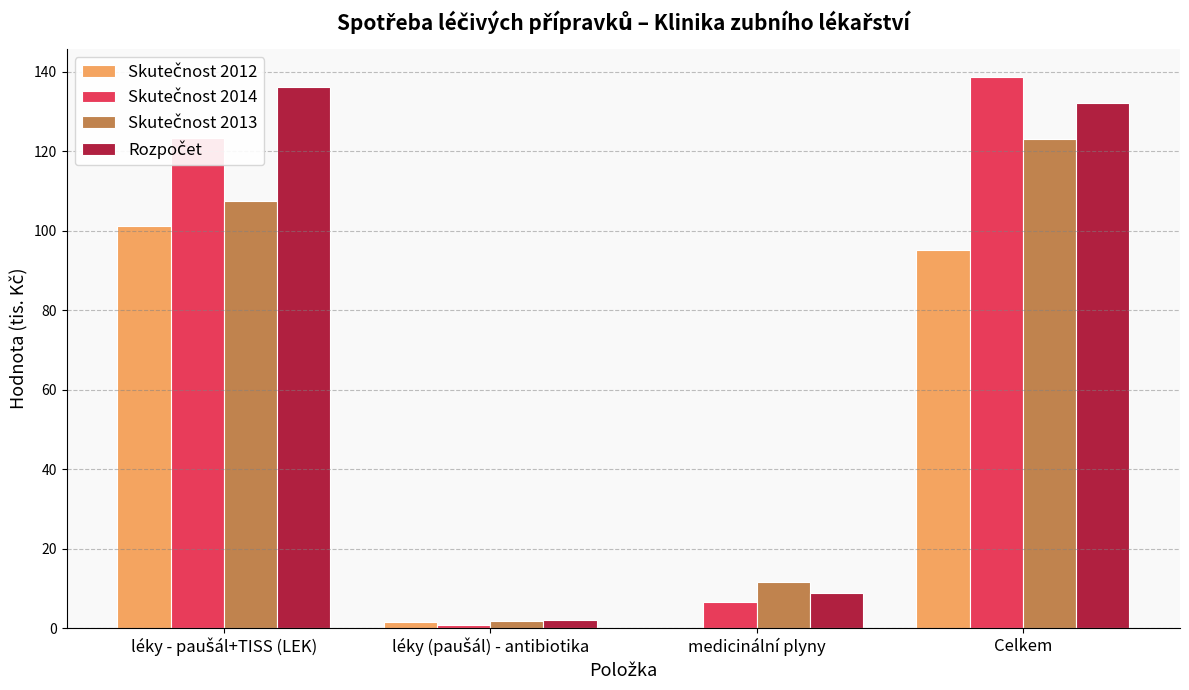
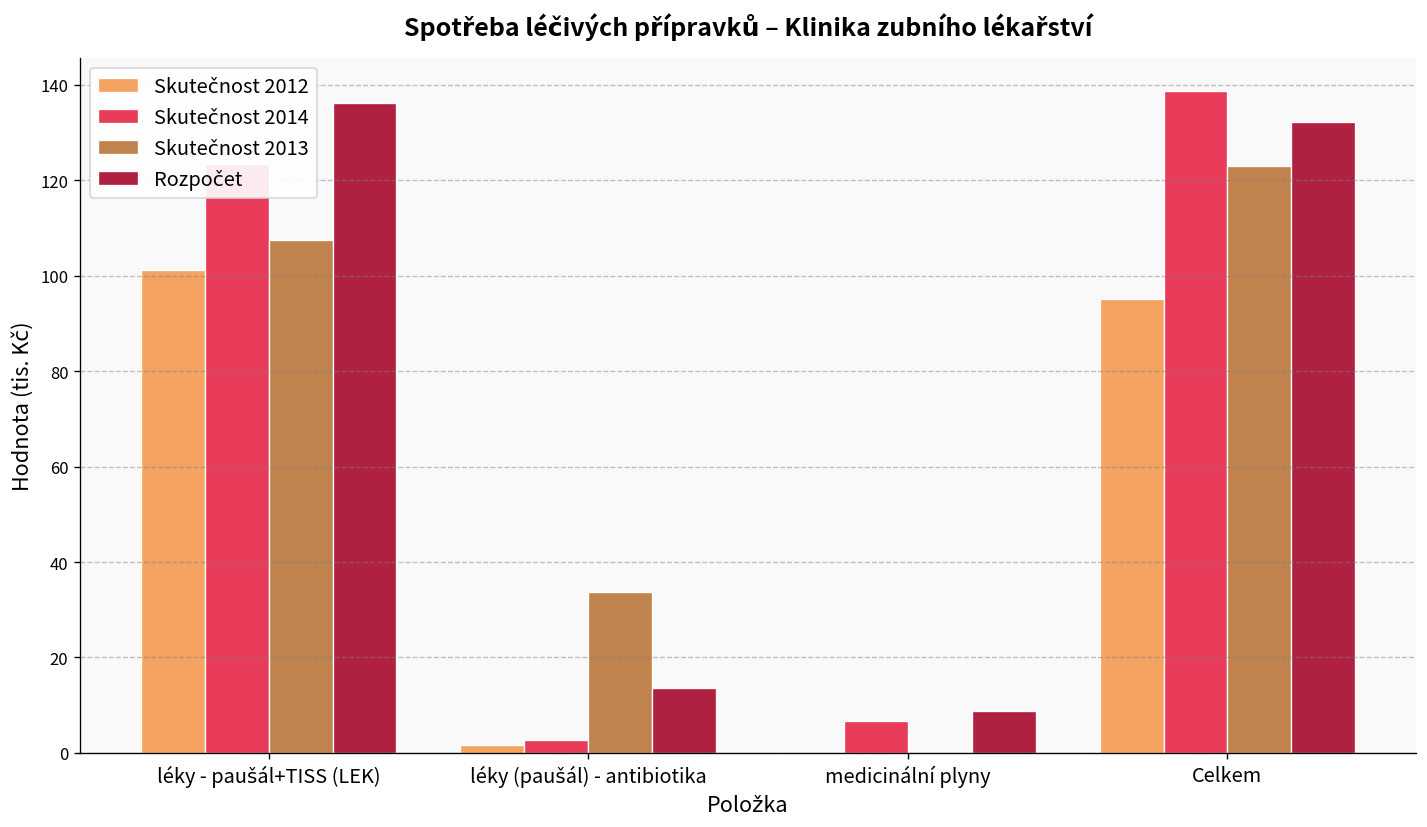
  {
    "Skutečnost 2012": {
      "léky - paušál+TISS (LEK)": 101,
      "léky (paušál) - antibiotika": 2,
      "medicinální plyny": 0,
      "Celkem": 95
    },
    "Skutečnost 2014": {
-     "léky (paušál) - antibiotika": 1,
+     "léky (paušál) - antibiotika": 3,
      "medicinální plyny": 7,
      "Celkem": 139
    },
    "Skutečnost 2013": {
      "léky - paušál+TISS (LEK)": 108,
-     "léky (paušál) - antibiotika": 2,
-     "medicinální plyny": 12,
+     "léky (paušál) - antibiotika": 34,
+     "medicinální plyny": 0,
      "Celkem": 123
    },
    "Rozpočet": {
      "léky - paušál+TISS (LEK)": 136,
-     "léky (paušál) - antibiotika": 2,
+     "léky (paušál) - antibiotika": 14,
      "medicinální plyny": 9,
      "Celkem": 132
    }
  }
